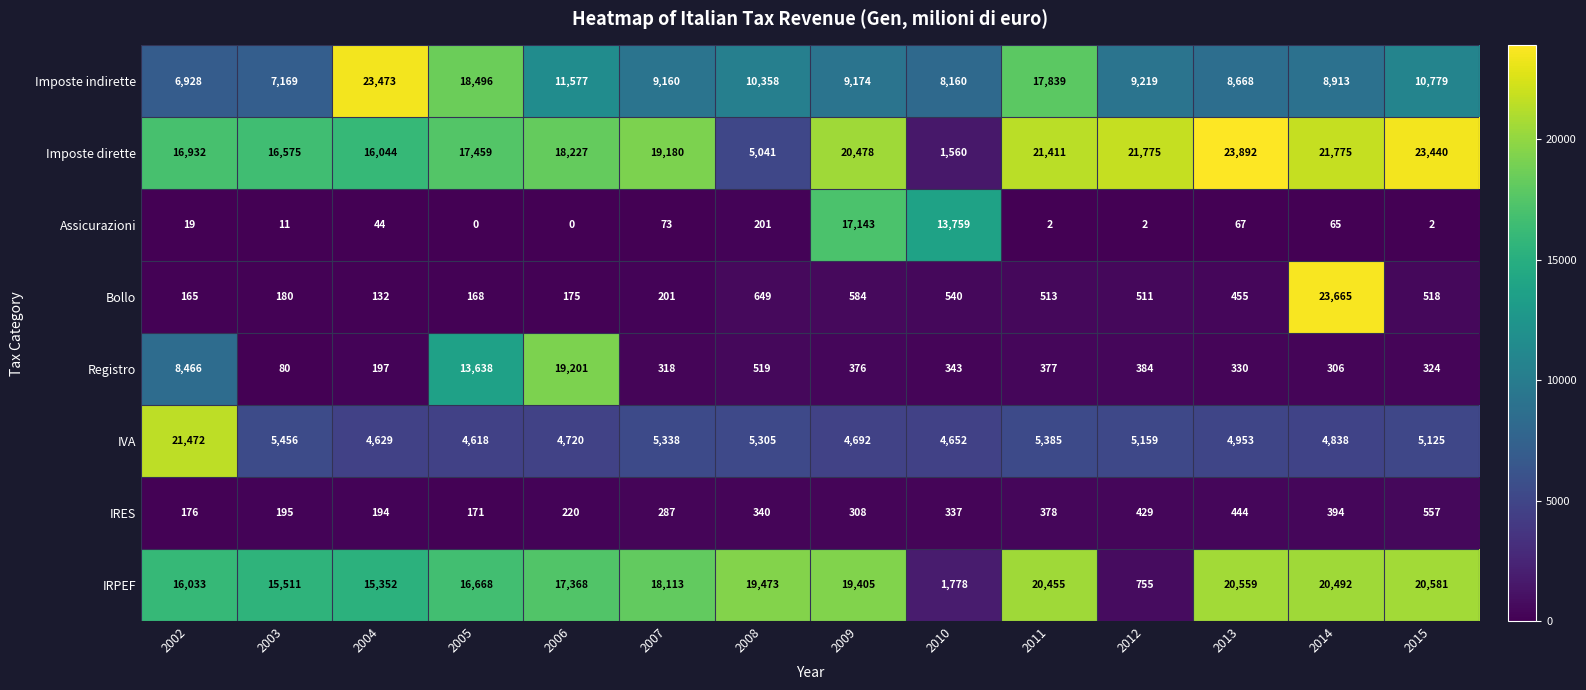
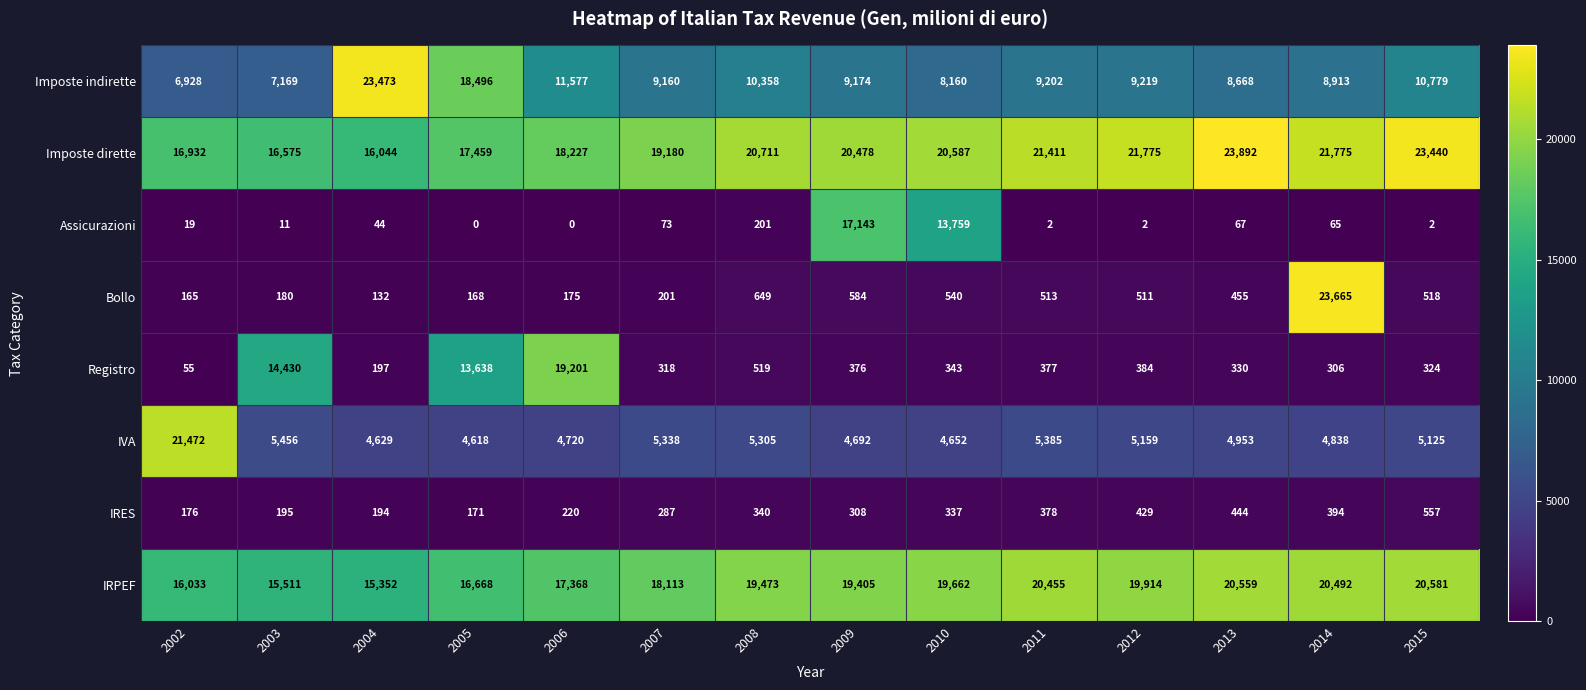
  {
    "Imposte indirette": {
      "2002": "6,928",
      "2003": "7,169",
      "2004": "23,473",
      "2005": "18,496",
      "2006": "11,577",
      "2007": "9,160",
      "2008": "10,358",
      "2009": "9,174",
      "2010": "8,160",
-     "2011": "17,839",
+     "2011": "9,202",
      "2012": "9,219",
      "2013": "8,668",
      "2014": "8,913",
      "2015": "10,779"
    },
    "Imposte dirette": {
      "2002": "16,932",
      "2003": "16,575",
      "2004": "16,044",
      "2005": "17,459",
      "2006": "18,227",
      "2007": "19,180",
-     "2008": "5,041",
+     "2008": "20,711",
      "2009": "20,478",
-     "2010": "1,560",
+     "2010": "20,587",
      "2011": "21,411",
      "2012": "21,775",
      "2013": "23,892",
      "2014": "21,775",
      "2015": "23,440"
    },
    "Assicurazioni": {
      "2002": "19",
      "2003": "11",
      "2004": "44",
      "2005": "0",
      "2006": "0",
      "2007": "73",
      "2008": "201",
      "2009": "17,143",
      "2010": "13,759",
      "2011": "2",
      "2012": "2",
      "2013": "67",
      "2014": "65",
      "2015": "2"
    },
    "Bollo": {
      "2002": "165",
      "2003": "180",
      "2004": "132",
      "2005": "168",
      "2006": "175",
      "2007": "201",
      "2008": "649",
      "2009": "584",
      "2010": "540",
      "2011": "513",
      "2012": "511",
      "2013": "455",
      "2014": "23,665",
      "2015": "518"
    },
    "Registro": {
-     "2002": "8,466",
-     "2003": "80",
+     "2002": "55",
+     "2003": "14,430",
      "2004": "197",
      "2005": "13,638",
      "2006": "19,201",
      "2007": "318",
      "2008": "519",
      "2009": "376",
      "2010": "343",
      "2011": "377",
      "2012": "384",
      "2013": "330",
      "2014": "306",
      "2015": "324"
    },
    "IVA": {
      "2002": "21,472",
      "2003": "5,456",
      "2004": "4,629",
      "2005": "4,618",
      "2006": "4,720",
      "2007": "5,338",
      "2008": "5,305",
      "2009": "4,692",
      "2010": "4,652",
      "2011": "5,385",
      "2012": "5,159",
      "2013": "4,953",
      "2014": "4,838",
      "2015": "5,125"
    },
    "IRES": {
      "2002": "176",
      "2003": "195",
      "2004": "194",
      "2005": "171",
      "2006": "220",
      "2007": "287",
      "2008": "340",
      "2009": "308",
      "2010": "337",
      "2011": "378",
      "2012": "429",
      "2013": "444",
      "2014": "394",
      "2015": "557"
    },
    "IRPEF": {
      "2002": "16,033",
      "2003": "15,511",
      "2004": "15,352",
      "2005": "16,668",
      "2006": "17,368",
      "2007": "18,113",
      "2008": "19,473",
      "2009": "19,405",
-     "2010": "1,778",
+     "2010": "19,662",
      "2011": "20,455",
-     "2012": "755",
+     "2012": "19,914",
      "2013": "20,559",
      "2014": "20,492",
      "2015": "20,581"
    }
  }
